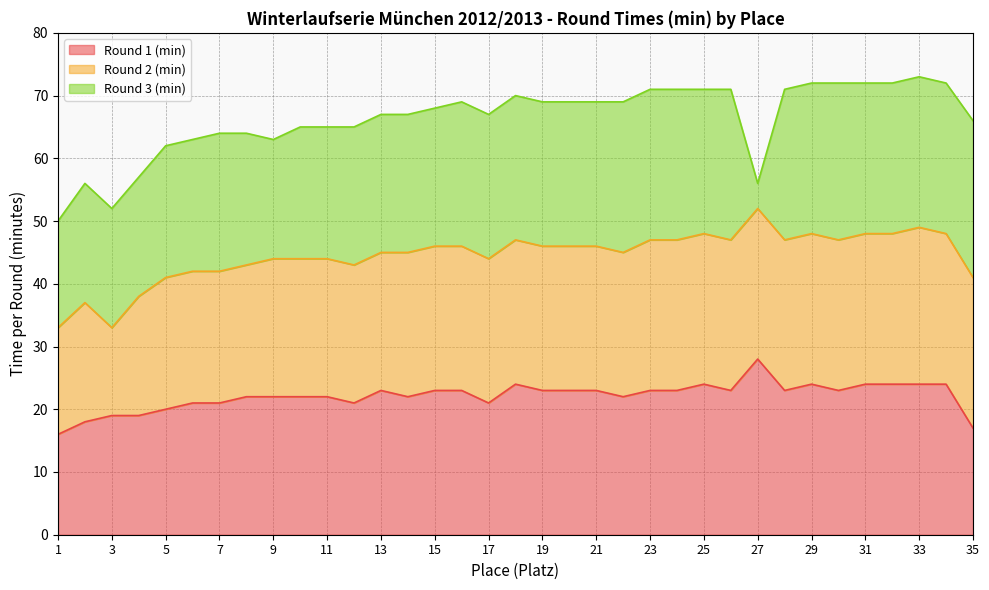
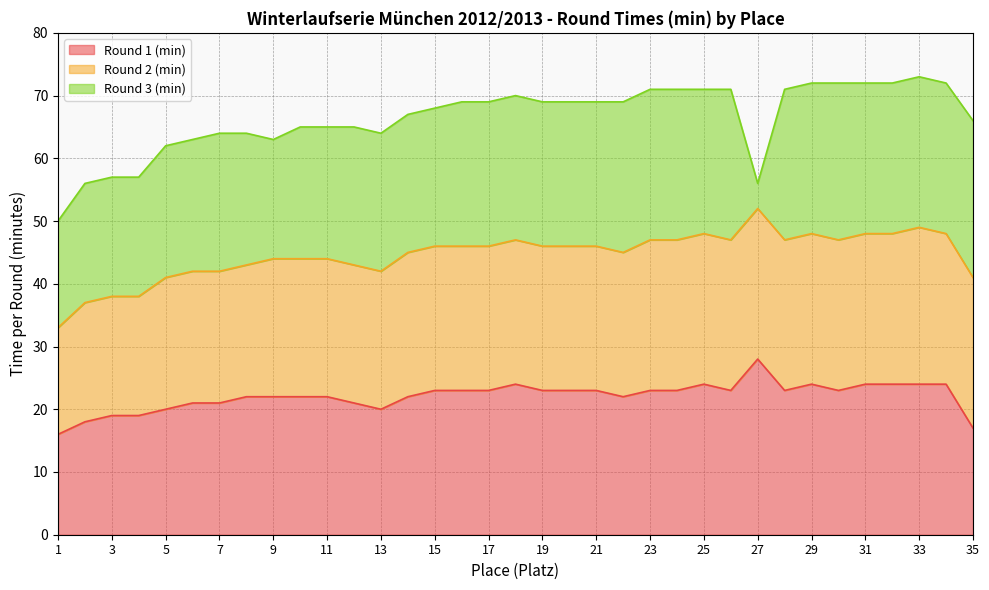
  {
    "Round 1 (min)": {
      "1": 16,
      "3": 19,
      "5": 20,
      "7": 21,
      "9": 22,
      "11": 22,
-     "13": 23,
+     "13": 20,
      "15": 23,
-     "17": 21,
+     "17": 23,
      "19": 23,
      "21": 23,
      "23": 23,
      "25": 24,
      "27": 28,
      "29": 24,
      "31": 24,
      "33": 24,
      "35": 17
    },
    "Round 2 (min)": {
      "1": 17,
-     "3": 14,
+     "3": 19,
      "5": 21,
      "7": 21,
      "9": 22,
      "11": 22,
      "13": 22,
      "15": 23,
      "17": 23,
      "19": 23,
      "21": 23,
      "23": 24,
      "25": 24,
      "27": 24,
      "29": 24,
      "31": 24,
      "33": 25,
      "35": 24
    },
    "Round 3 (min)": {
      "1": 17,
      "3": 19,
      "5": 21,
      "7": 22,
      "9": 19,
      "11": 21,
      "13": 22,
      "15": 22,
      "17": 23,
      "19": 23,
      "21": 23,
      "23": 24,
      "25": 23,
      "27": 4,
      "29": 24,
      "31": 24,
      "33": 24,
      "35": 25
    }
  }
